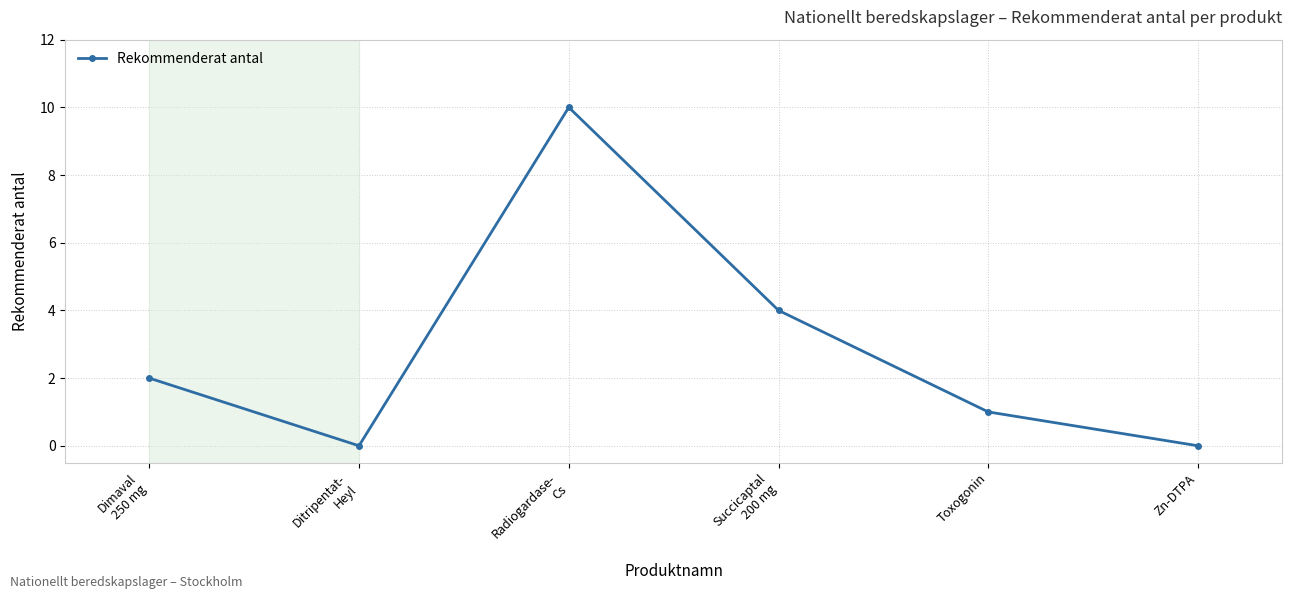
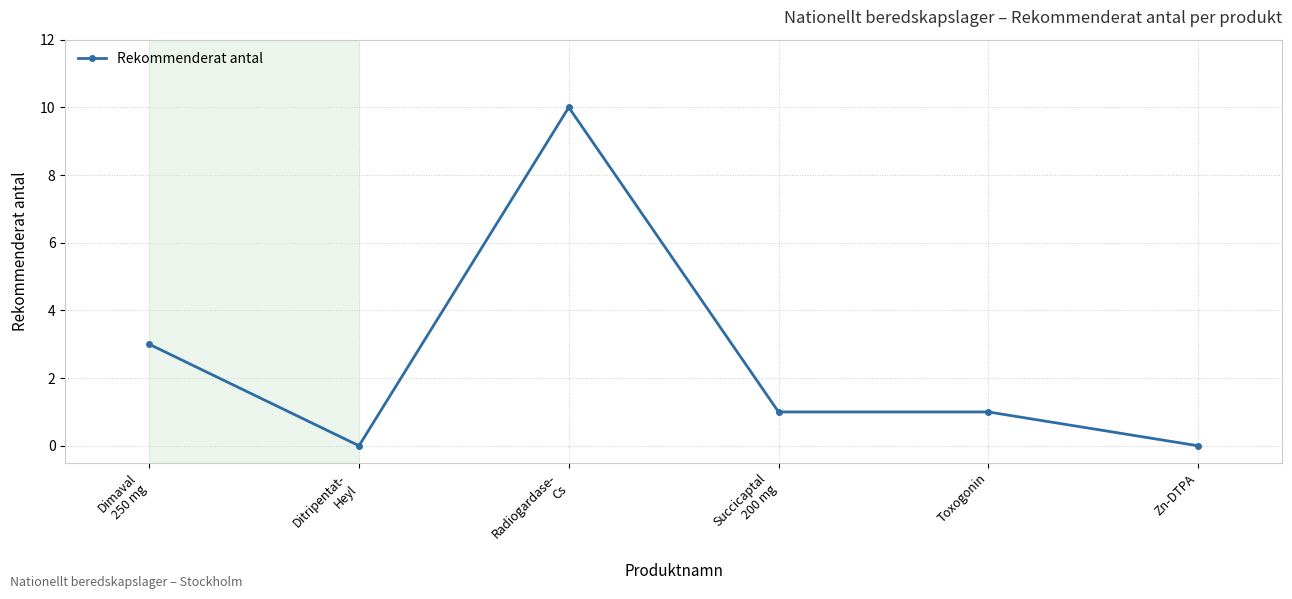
  {
-   "Dimaval 250 mg": 2,
+   "Dimaval 250 mg": 3,
    "Ditripentat- Heyl": 0,
    "Radiogardase- Cs": 10,
-   "Succicaptal 200 mg": 4,
+   "Succicaptal 200 mg": 1,
    "Toxogonin": 1,
    "Zn-DTPA": 0
  }
